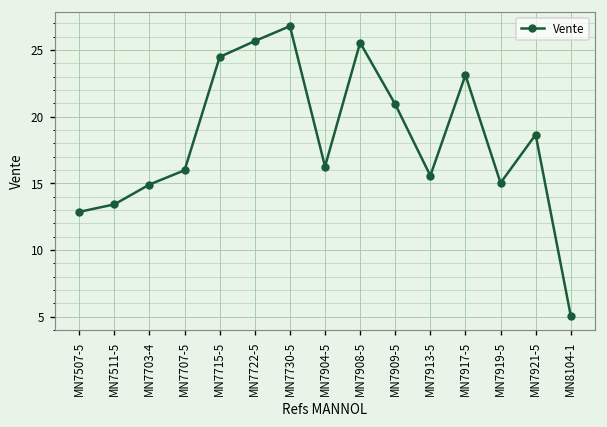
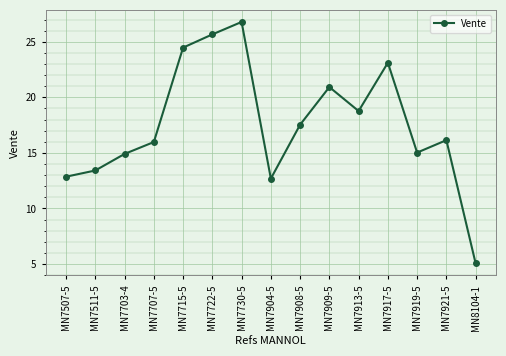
  {
    "MN7507-5": 12.9,
    "MN7511-5": 13.4,
    "MN7703-4": 14.9,
    "MN7707-5": 16.0,
    "MN7715-5": 24.5,
    "MN7722-5": 25.7,
    "MN7730-5": 26.8,
-   "MN7904-5": 16.3,
-   "MN7908-5": 25.6,
+   "MN7904-5": 12.7,
+   "MN7908-5": 17.5,
    "MN7909-5": 20.9,
-   "MN7913-5": 15.6,
+   "MN7913-5": 18.8,
    "MN7917-5": 23.1,
    "MN7919-5": 15.0,
-   "MN7921-5": 18.7,
+   "MN7921-5": 16.2,
    "MN8104-1": 5.1
  }
